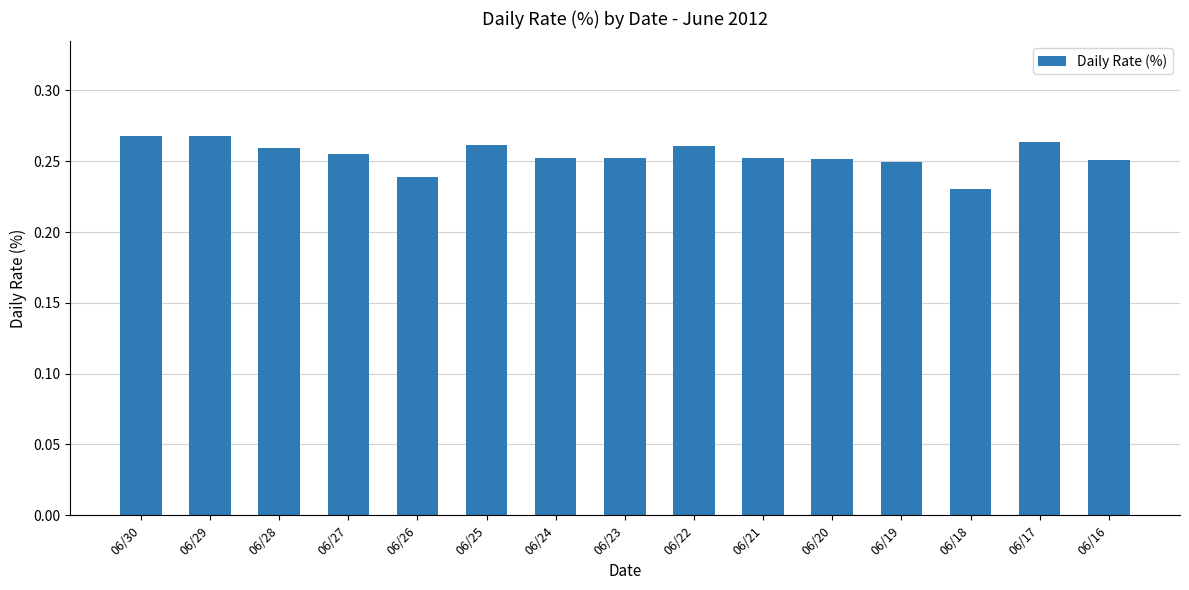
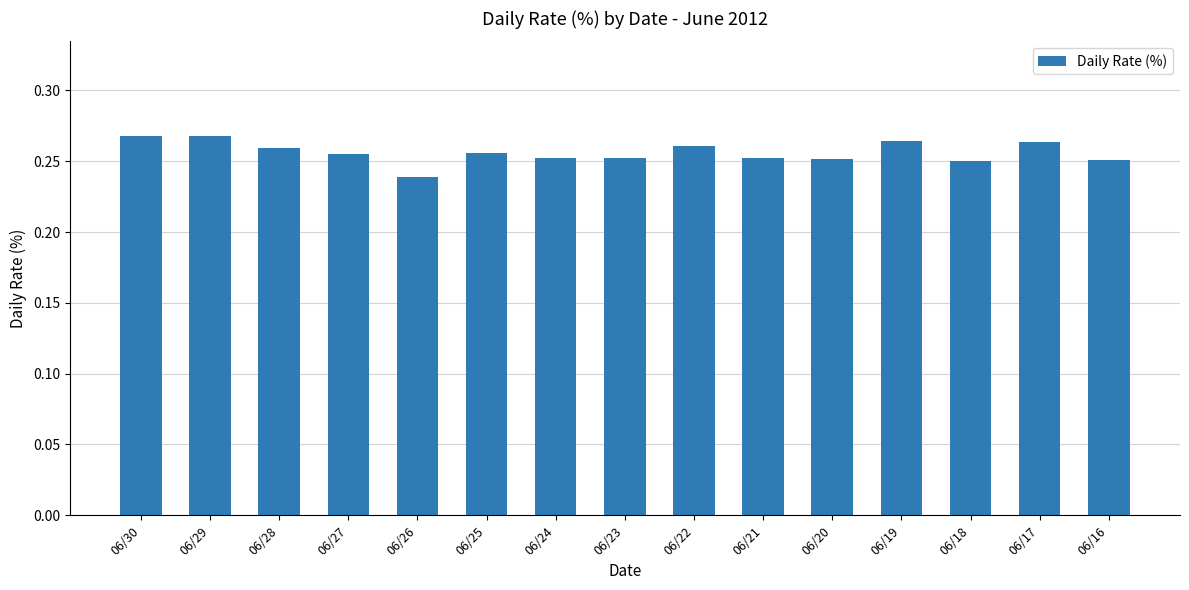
  {
    "06/30": 0.268,
    "06/29": 0.268,
    "06/28": 0.259,
    "06/27": 0.255,
    "06/26": 0.239,
-   "06/25": 0.262,
+   "06/25": 0.256,
    "06/24": 0.252,
    "06/23": 0.252,
    "06/22": 0.261,
    "06/21": 0.252,
    "06/20": 0.252,
-   "06/19": 0.250,
-   "06/18": 0.231,
+   "06/19": 0.264,
+   "06/18": 0.250,
    "06/17": 0.263,
    "06/16": 0.251
  }
